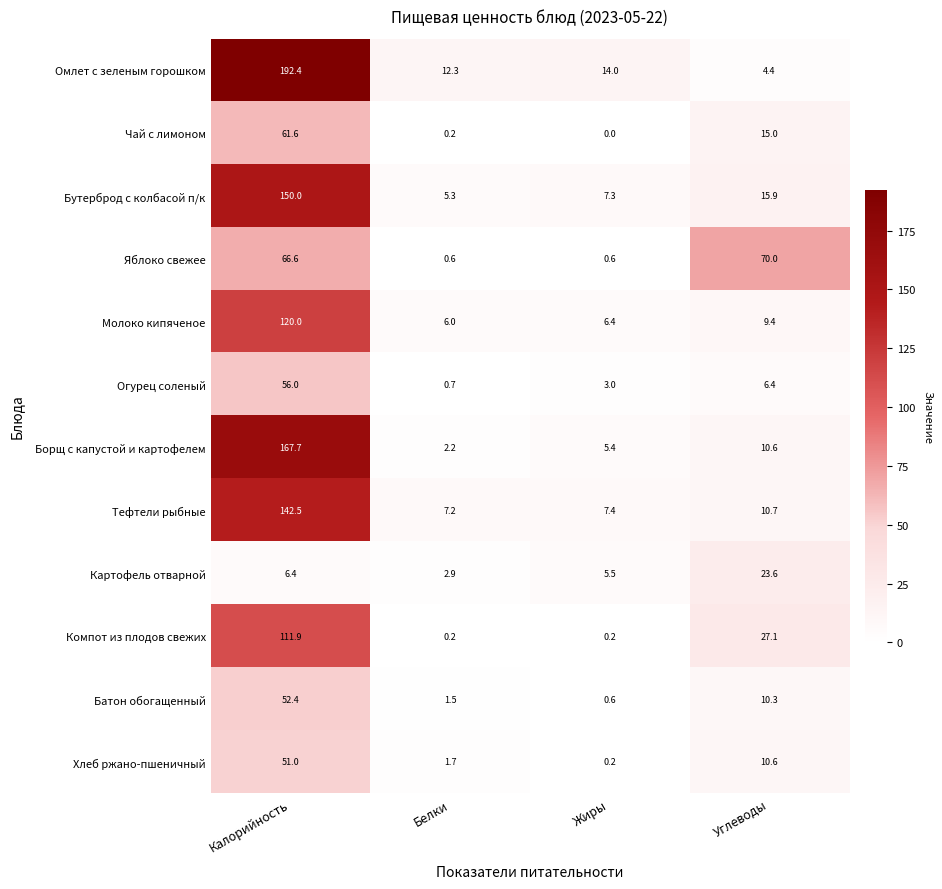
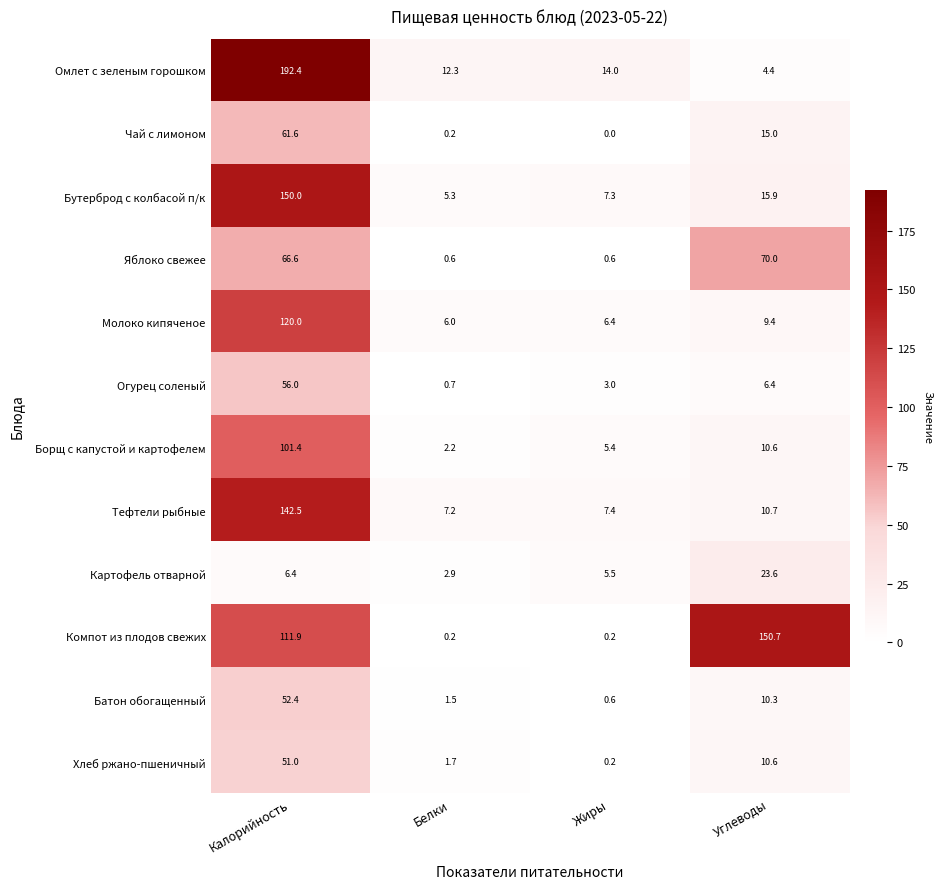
  {
    "Омлет с зеленым горошком": {
      "Калорийность": 192.4,
      "Белки": 12.3,
      "Жиры": 14.0,
      "Углеводы": 4.4
    },
    "Чай с лимоном": {
      "Калорийность": 61.6,
      "Белки": 0.2,
      "Жиры": 0.0,
      "Углеводы": 15.0
    },
    "Бутерброд с колбасой п/к": {
      "Калорийность": 150.0,
      "Белки": 5.3,
      "Жиры": 7.3,
      "Углеводы": 15.9
    },
    "Яблоко свежее": {
      "Калорийность": 66.6,
      "Белки": 0.6,
      "Жиры": 0.6,
      "Углеводы": 70.0
    },
    "Молоко кипяченое": {
      "Калорийность": 120.0,
      "Белки": 6.0,
      "Жиры": 6.4,
      "Углеводы": 9.4
    },
    "Огурец соленый": {
      "Калорийность": 56.0,
      "Белки": 0.7,
      "Жиры": 3.0,
      "Углеводы": 6.4
    },
    "Борщ с капустой и картофелем": {
-     "Калорийность": 167.7,
+     "Калорийность": 101.4,
      "Белки": 2.2,
      "Жиры": 5.4,
      "Углеводы": 10.6
    },
    "Тефтели рыбные": {
      "Калорийность": 142.5,
      "Белки": 7.2,
      "Жиры": 7.4,
      "Углеводы": 10.7
    },
    "Картофель отварной": {
      "Калорийность": 6.4,
      "Белки": 2.9,
      "Жиры": 5.5,
      "Углеводы": 23.6
    },
    "Компот из плодов свежих": {
      "Калорийность": 111.9,
      "Белки": 0.2,
      "Жиры": 0.2,
-     "Углеводы": 27.1
+     "Углеводы": 150.7
    },
    "Батон обогащенный": {
      "Калорийность": 52.4,
      "Белки": 1.5,
      "Жиры": 0.6,
      "Углеводы": 10.3
    },
    "Хлеб ржано-пшеничный": {
      "Калорийность": 51.0,
      "Белки": 1.7,
      "Жиры": 0.2,
      "Углеводы": 10.6
    }
  }
